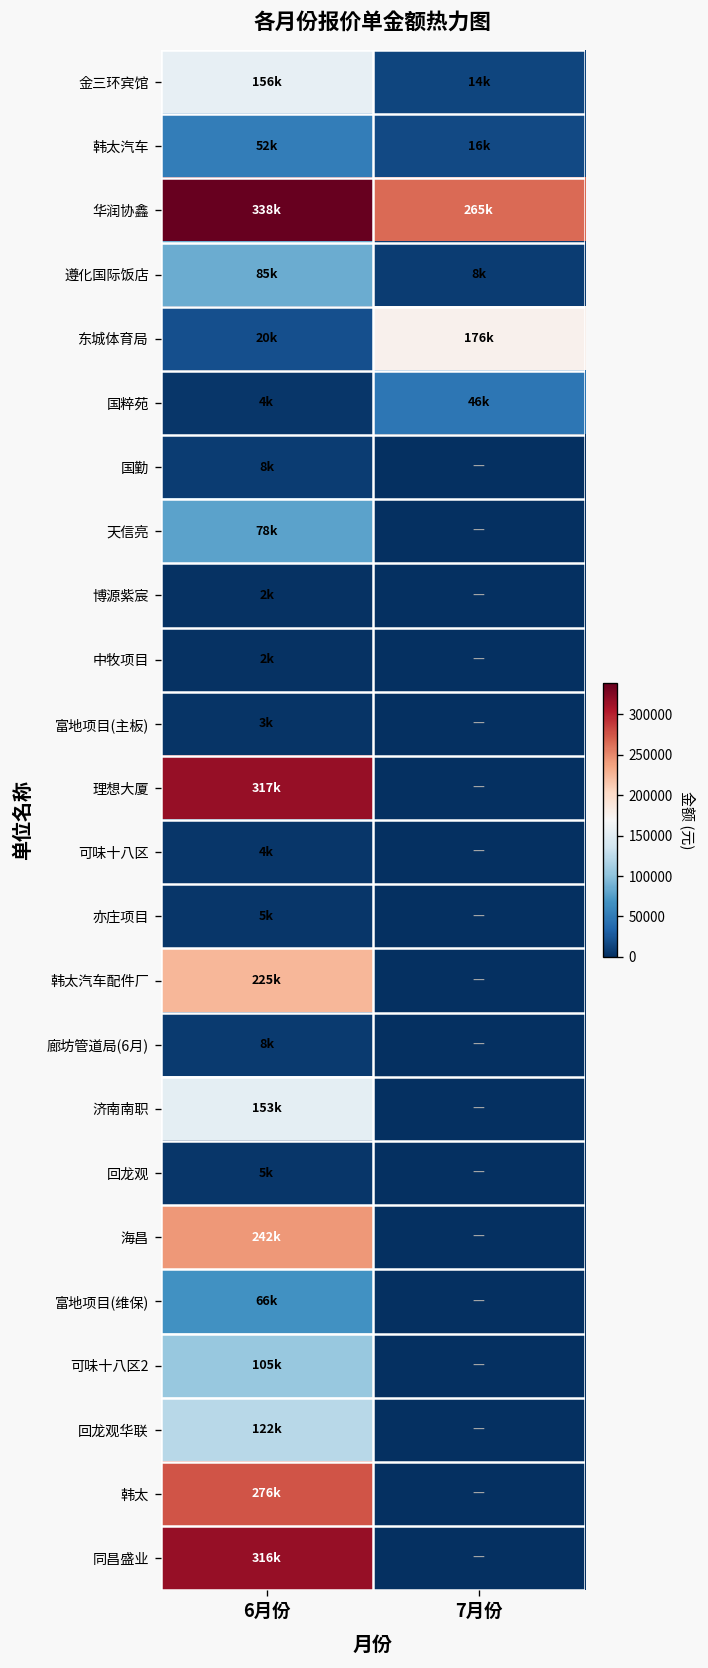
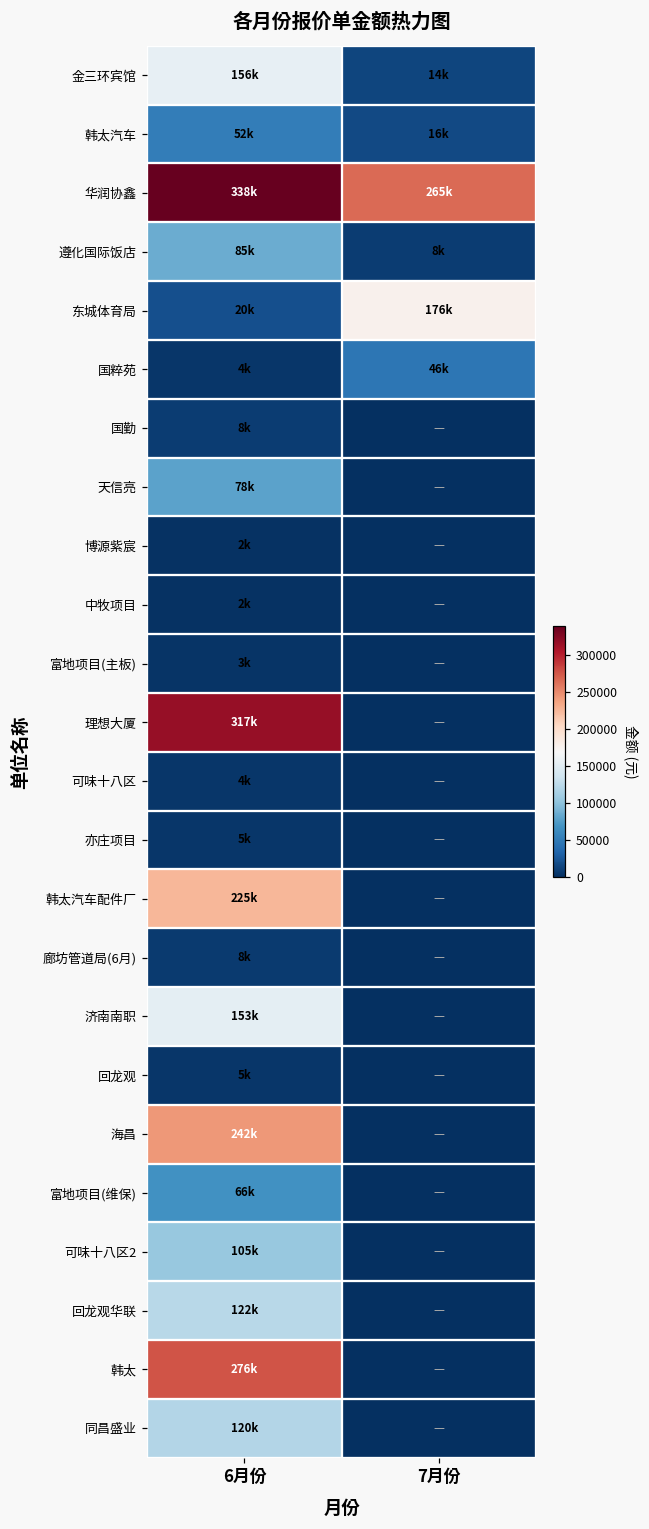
  {
    "金三环宾馆": {
      "6月份": "156k",
      "7月份": "14k"
    },
    "韩太汽车": {
      "6月份": "52k",
      "7月份": "16k"
    },
    "华润协鑫": {
      "6月份": "338k",
      "7月份": "265k"
    },
    "遵化国际饭店": {
      "6月份": "85k",
      "7月份": "8k"
    },
    "东城体育局": {
      "6月份": "20k",
      "7月份": "176k"
    },
    "国粹苑": {
      "6月份": "4k",
      "7月份": "46k"
    },
    "国勤": {
      "6月份": "8k"
    },
    "天信亮": {
      "6月份": "78k"
    },
    "博源紫宸": {
      "6月份": "2k"
    },
    "中牧项目": {
      "6月份": "2k"
    },
    "富地项目(主板)": {
      "6月份": "3k"
    },
    "理想大厦": {
      "6月份": "317k"
    },
    "可味十八区": {
      "6月份": "4k"
    },
    "亦庄项目": {
      "6月份": "5k"
    },
    "韩太汽车配件厂": {
      "6月份": "225k"
    },
    "廊坊管道局(6月)": {
      "6月份": "8k"
    },
    "济南南职": {
      "6月份": "153k"
    },
    "回龙观": {
      "6月份": "5k"
    },
    "海昌": {
      "6月份": "242k"
    },
    "富地项目(维保)": {
      "6月份": "66k"
    },
    "可味十八区2": {
      "6月份": "105k"
    },
    "回龙观华联": {
      "6月份": "122k"
    },
    "韩太": {
      "6月份": "276k"
    },
    "同昌盛业": {
-     "6月份": "316k"
+     "6月份": "120k"
    }
  }
